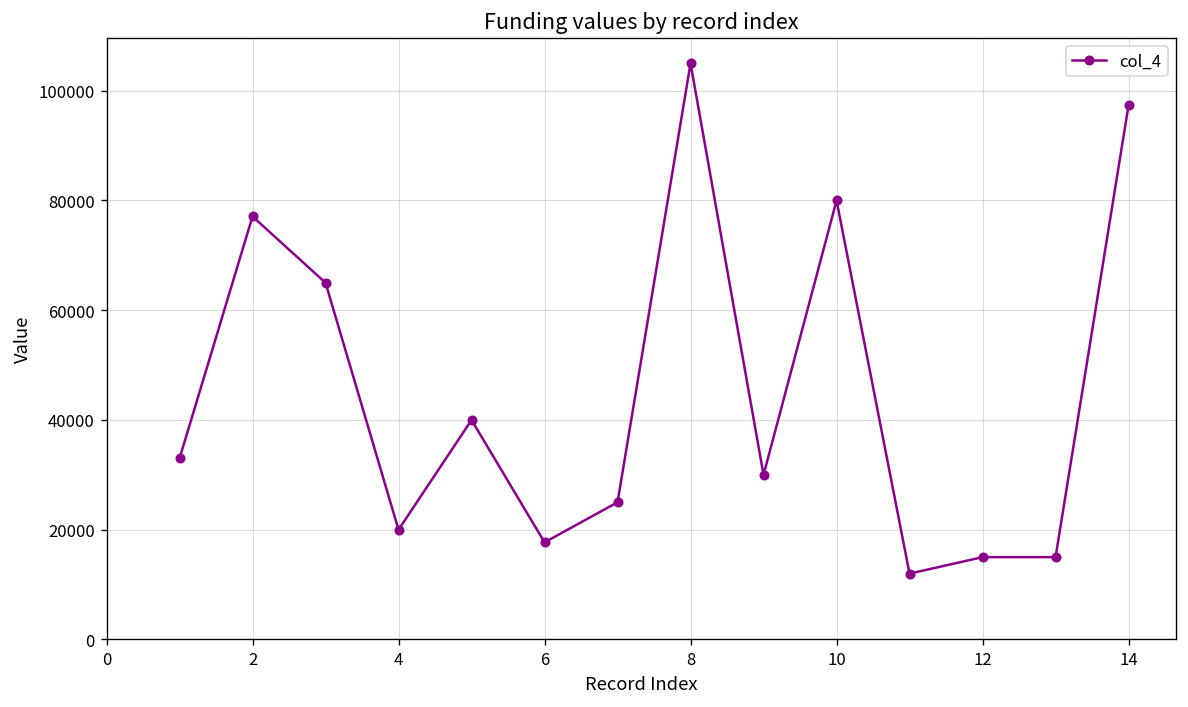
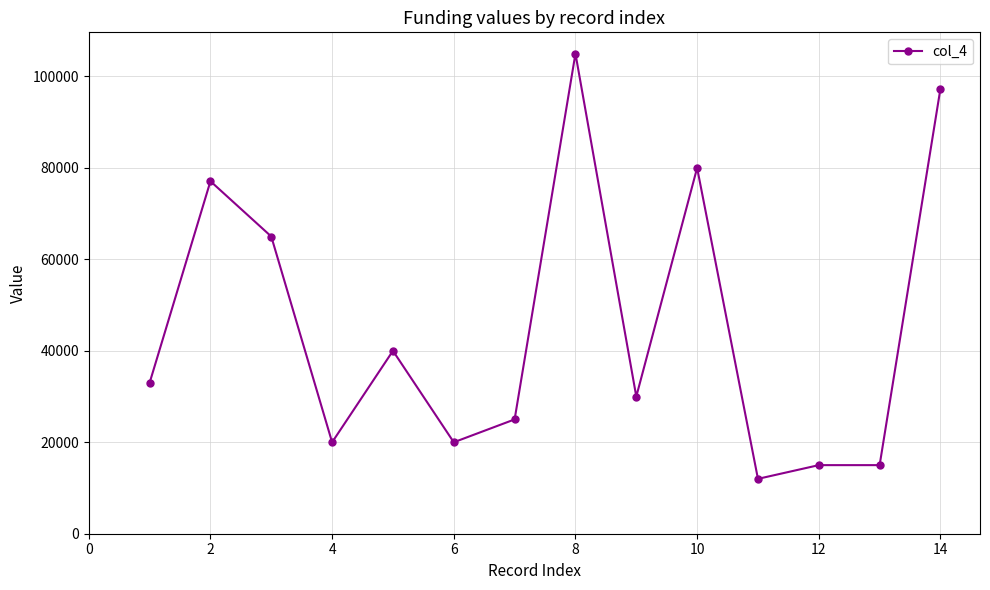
  {
    "2": 77000,
    "4": 20000,
-   "6": 18000,
+   "6": 20000,
    "8": 105000,
    "10": 80000,
    "12": 15000,
    "14": 97000
  }
